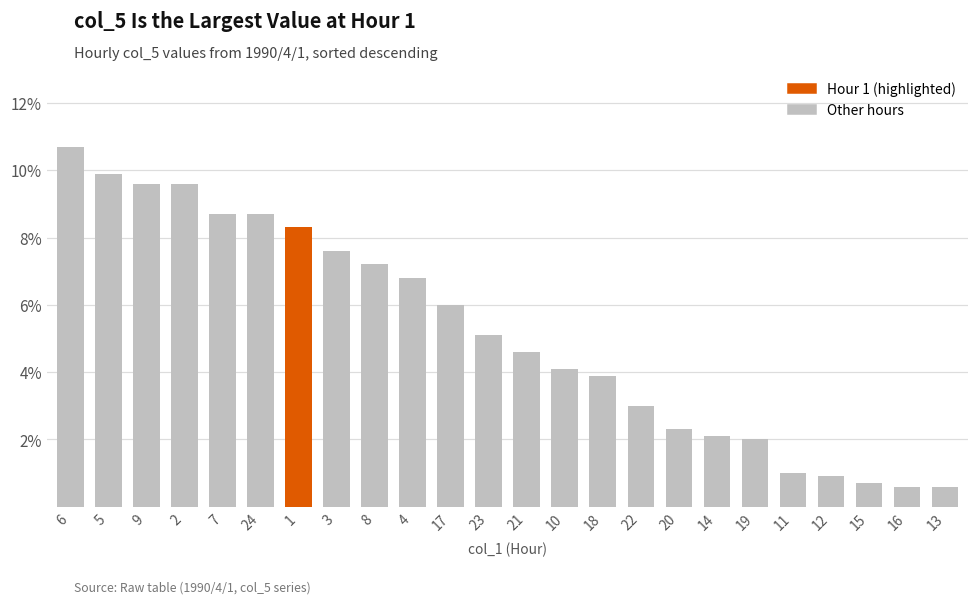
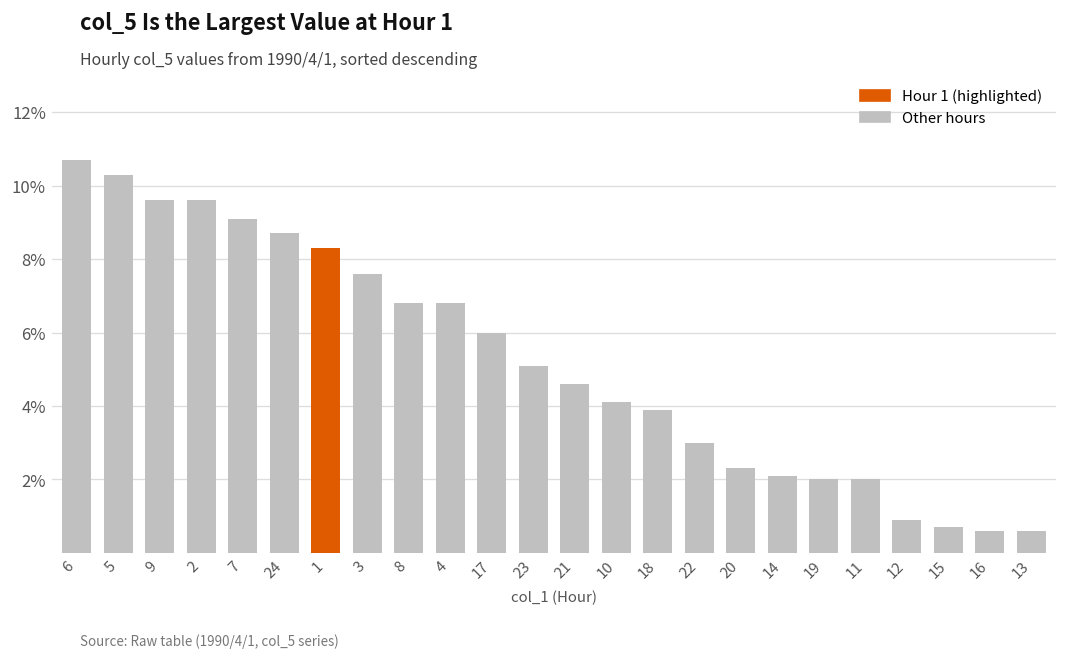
  {
    "6": "10.7%",
-   "5": "9.9%",
+   "5": "10.3%",
    "9": "9.6%",
    "2": "9.6%",
-   "7": "8.7%",
+   "7": "9.1%",
    "24": "8.7%",
    "1": "8.3%",
    "3": "7.6%",
-   "8": "7.2%",
+   "8": "6.8%",
    "4": "6.8%",
    "17": "6.0%",
    "23": "5.1%",
    "21": "4.6%",
    "10": "4.1%",
    "18": "3.9%",
    "22": "3.0%",
    "20": "2.3%",
    "14": "2.1%",
    "19": "2.0%",
-   "11": "1.0%",
+   "11": "2.0%",
    "12": "0.9%",
    "15": "0.7%",
    "16": "0.6%",
    "13": "0.6%"
  }
